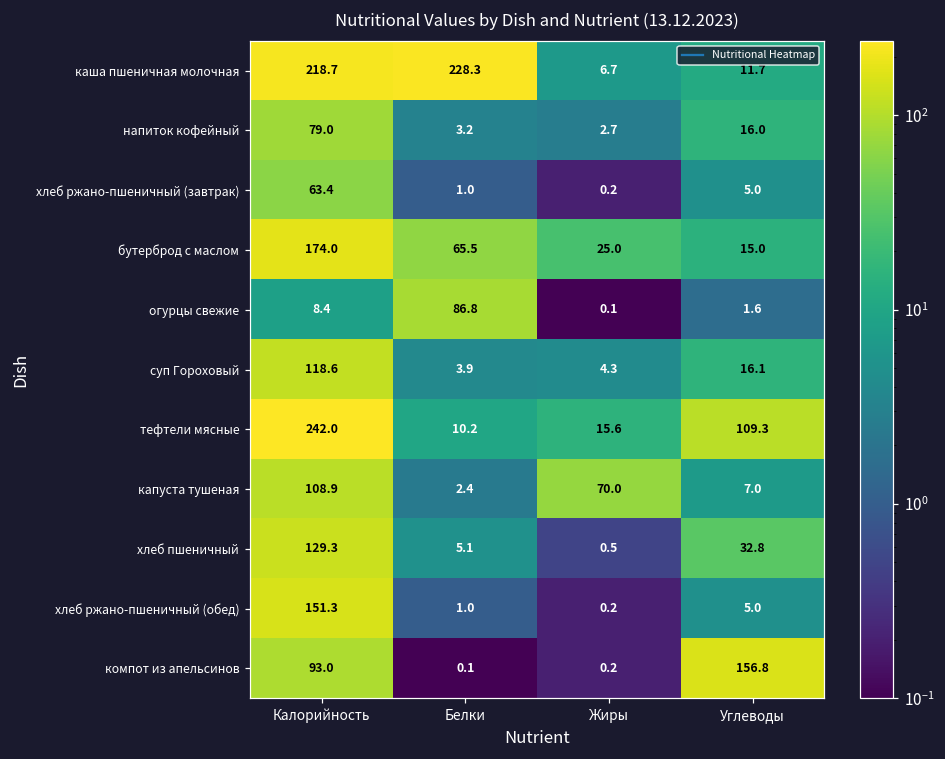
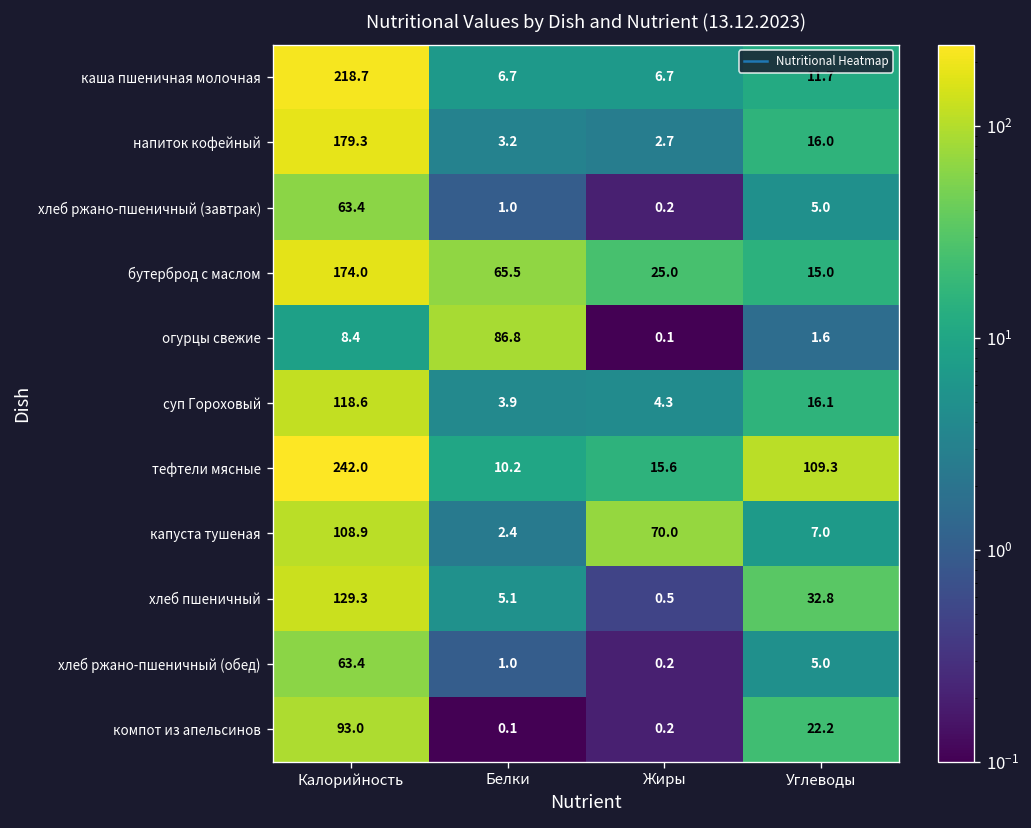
  {
    "каша пшеничная молочная": {
      "Калорийность": 218.7,
-     "Белки": 228.3,
+     "Белки": 6.7,
      "Жиры": 6.7
    },
    "напиток кофейный": {
-     "Калорийность": 79.0,
+     "Калорийность": 179.3,
      "Белки": 3.2,
      "Жиры": 2.7,
      "Углеводы": 16.0
    },
    "хлеб ржано-пшеничный (завтрак)": {
      "Калорийность": 63.4,
      "Белки": 1.0,
      "Жиры": 0.2,
      "Углеводы": 5.0
    },
    "бутерброд с маслом": {
      "Калорийность": 174.0,
      "Белки": 65.5,
      "Жиры": 25.0,
      "Углеводы": 15.0
    },
    "огурцы свежие": {
      "Калорийность": 8.4,
      "Белки": 86.8,
      "Жиры": 0.1,
      "Углеводы": 1.6
    },
    "суп Гороховый": {
      "Калорийность": 118.6,
      "Белки": 3.9,
      "Жиры": 4.3,
      "Углеводы": 16.1
    },
    "тефтели мясные": {
      "Калорийность": 242.0,
      "Белки": 10.2,
      "Жиры": 15.6,
      "Углеводы": 109.3
    },
    "капуста тушеная": {
      "Калорийность": 108.9,
      "Белки": 2.4,
      "Жиры": 70.0,
      "Углеводы": 7.0
    },
    "хлеб пшеничный": {
      "Калорийность": 129.3,
      "Белки": 5.1,
      "Жиры": 0.5,
      "Углеводы": 32.8
    },
    "хлеб ржано-пшеничный (обед)": {
-     "Калорийность": 151.3,
+     "Калорийность": 63.4,
      "Белки": 1.0,
      "Жиры": 0.2,
      "Углеводы": 5.0
    },
    "компот из апельсинов": {
      "Калорийность": 93.0,
      "Белки": 0.1,
      "Жиры": 0.2,
-     "Углеводы": 156.8
+     "Углеводы": 22.2
    }
  }
